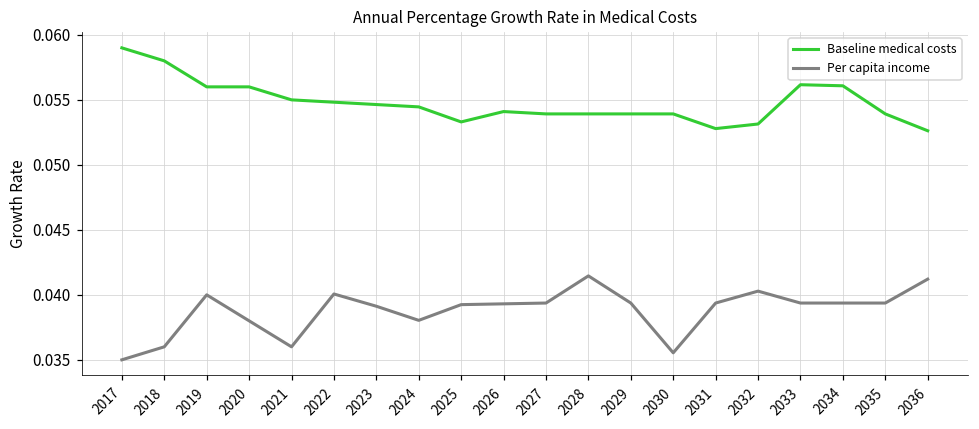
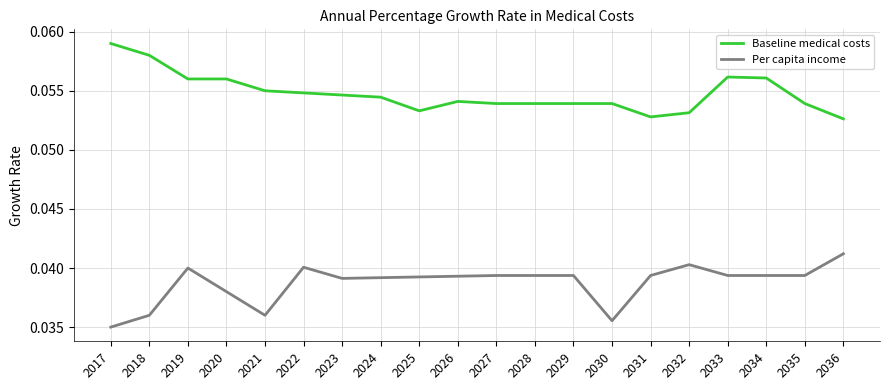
  {
    "Baseline medical costs": {
      "2017": 0.0590,
      "2018": 0.0580,
      "2019": 0.0560,
      "2020": 0.0560,
      "2021": 0.0550,
      "2022": 0.0548,
      "2023": 0.0546,
      "2024": 0.0545,
      "2025": 0.0533,
      "2026": 0.0541,
      "2027": 0.0539,
      "2028": 0.0539,
      "2029": 0.0539,
      "2030": 0.0539,
      "2031": 0.0528,
      "2032": 0.0531,
      "2033": 0.0562,
      "2034": 0.0561,
      "2035": 0.0539,
      "2036": 0.0526
    },
    "Per capita income": {
      "2017": 0.0350,
      "2018": 0.0360,
      "2019": 0.0400,
      "2020": 0.0380,
      "2021": 0.0360,
      "2022": 0.0401,
      "2023": 0.0391,
-     "2024": 0.0380,
+     "2024": 0.0392,
      "2025": 0.0392,
      "2026": 0.0393,
      "2027": 0.0394,
-     "2028": 0.0415,
+     "2028": 0.0394,
      "2029": 0.0394,
      "2030": 0.0355,
      "2031": 0.0394,
      "2032": 0.0403,
      "2033": 0.0394,
      "2034": 0.0394,
      "2035": 0.0394,
      "2036": 0.0412
    }
  }
